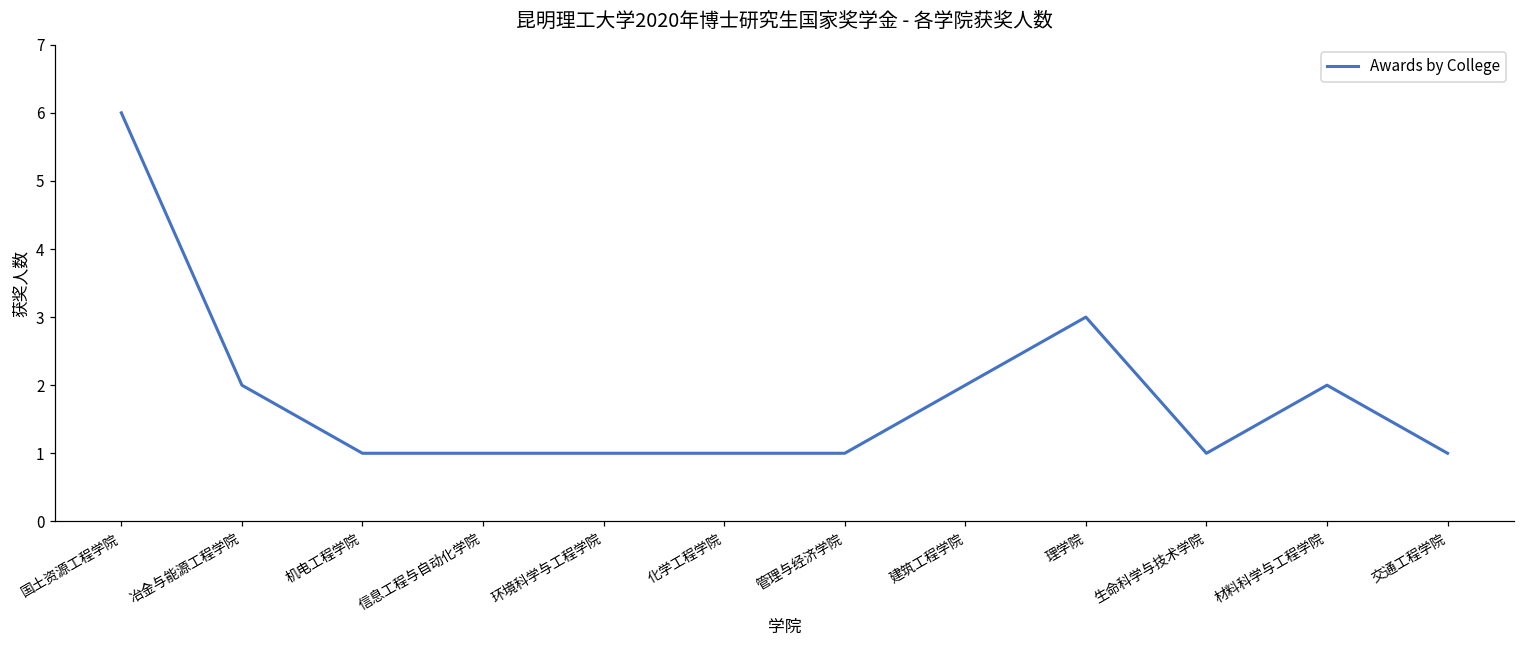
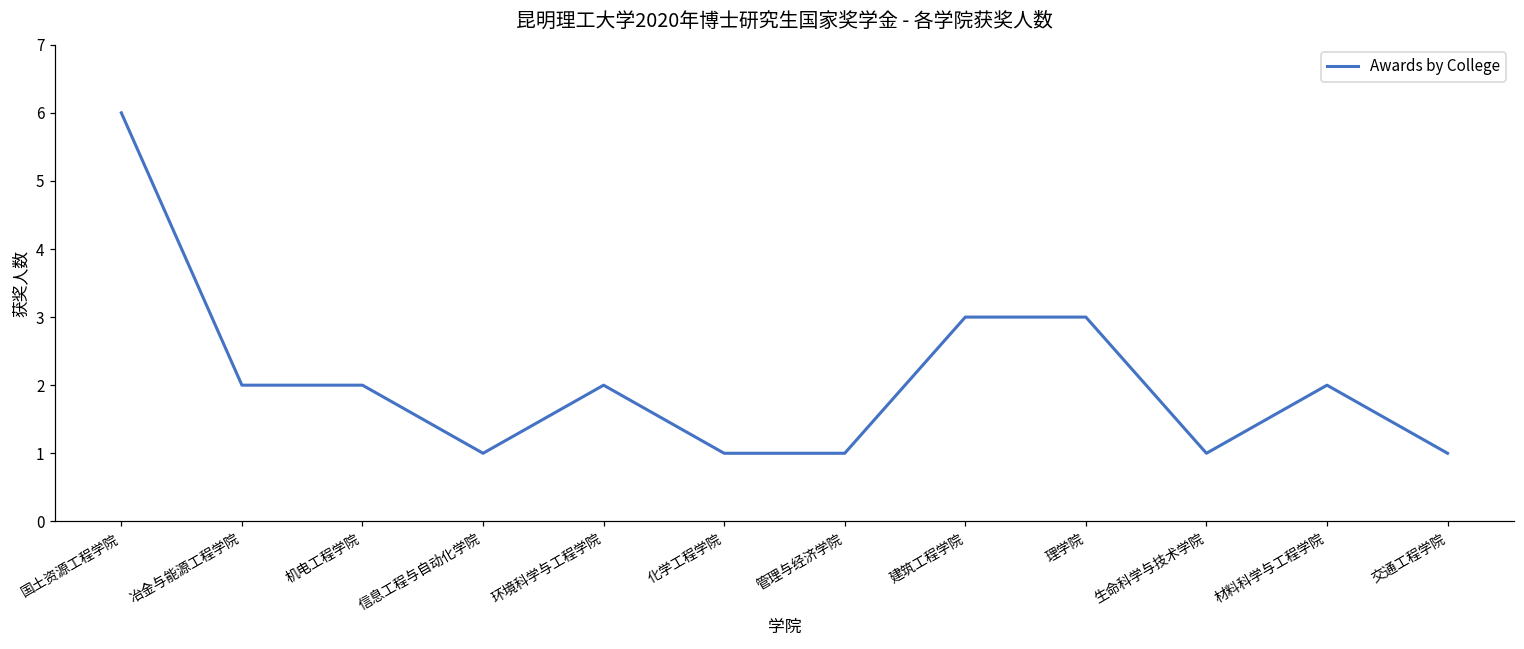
  {
    "国土资源工程学院": 6,
    "冶金与能源工程学院": 2,
-   "机电工程学院": 1,
+   "机电工程学院": 2,
    "信息工程与自动化学院": 1,
-   "环境科学与工程学院": 1,
+   "环境科学与工程学院": 2,
    "化学工程学院": 1,
    "管理与经济学院": 1,
-   "建筑工程学院": 2,
+   "建筑工程学院": 3,
    "理学院": 3,
    "生命科学与技术学院": 1,
    "材料科学与工程学院": 2,
    "交通工程学院": 1
  }
